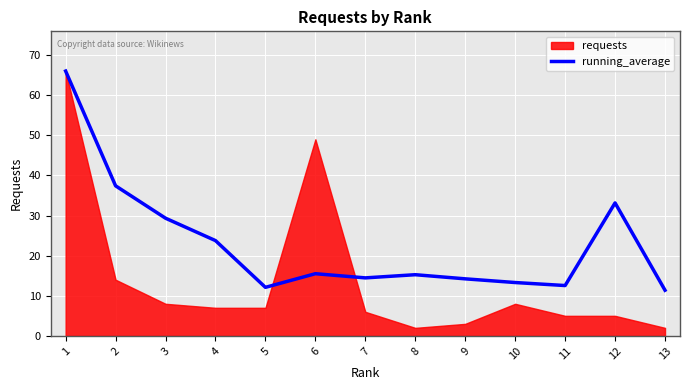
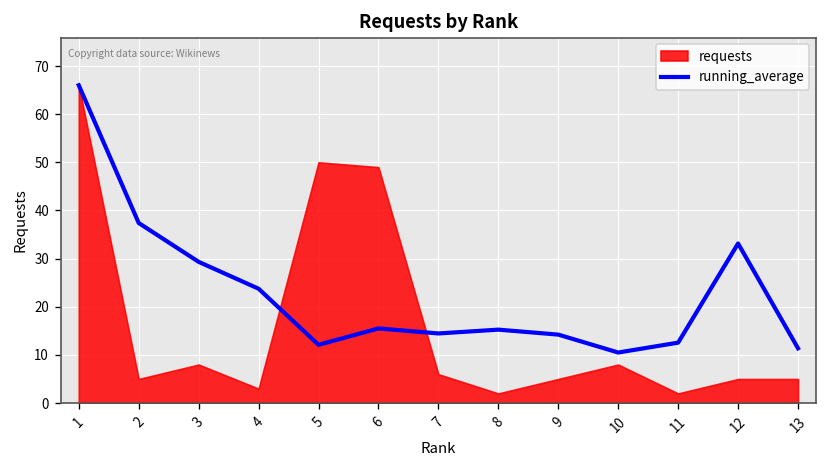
  {
    "requests": {
-     "2": 14,
+     "2": 5,
      "3": 8,
-     "4": 7,
-     "5": 7,
+     "4": 3,
+     "5": 50,
      "6": 49,
      "7": 6,
      "8": 2,
-     "9": 3,
+     "9": 5,
      "10": 8,
-     "11": 5,
+     "11": 2,
      "12": 5,
-     "13": 2
+     "13": 5
    },
    "running_average": {
      "2": 37,
      "3": 29,
      "4": 24,
      "5": 12,
      "6": 16,
      "7": 14,
      "8": 15,
      "9": 14,
-     "10": 13,
+     "10": 11,
      "11": 13,
      "12": 33,
      "13": 11
    }
  }
